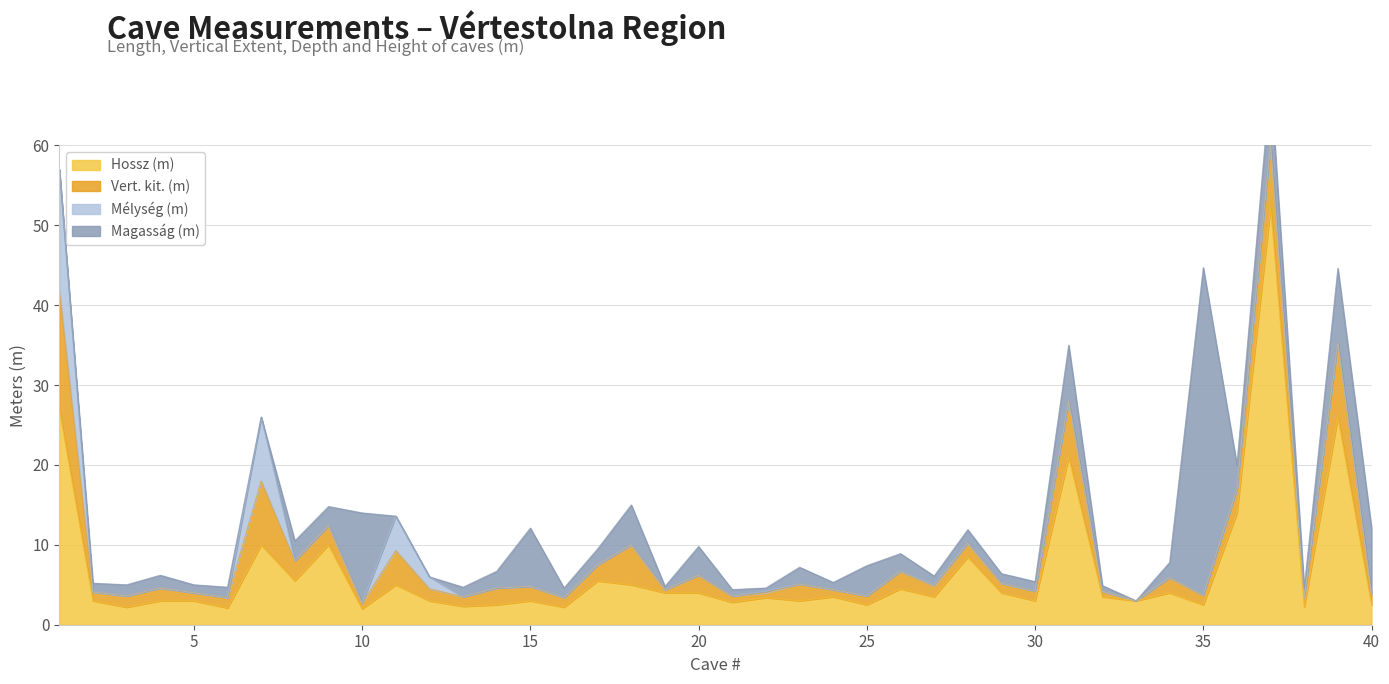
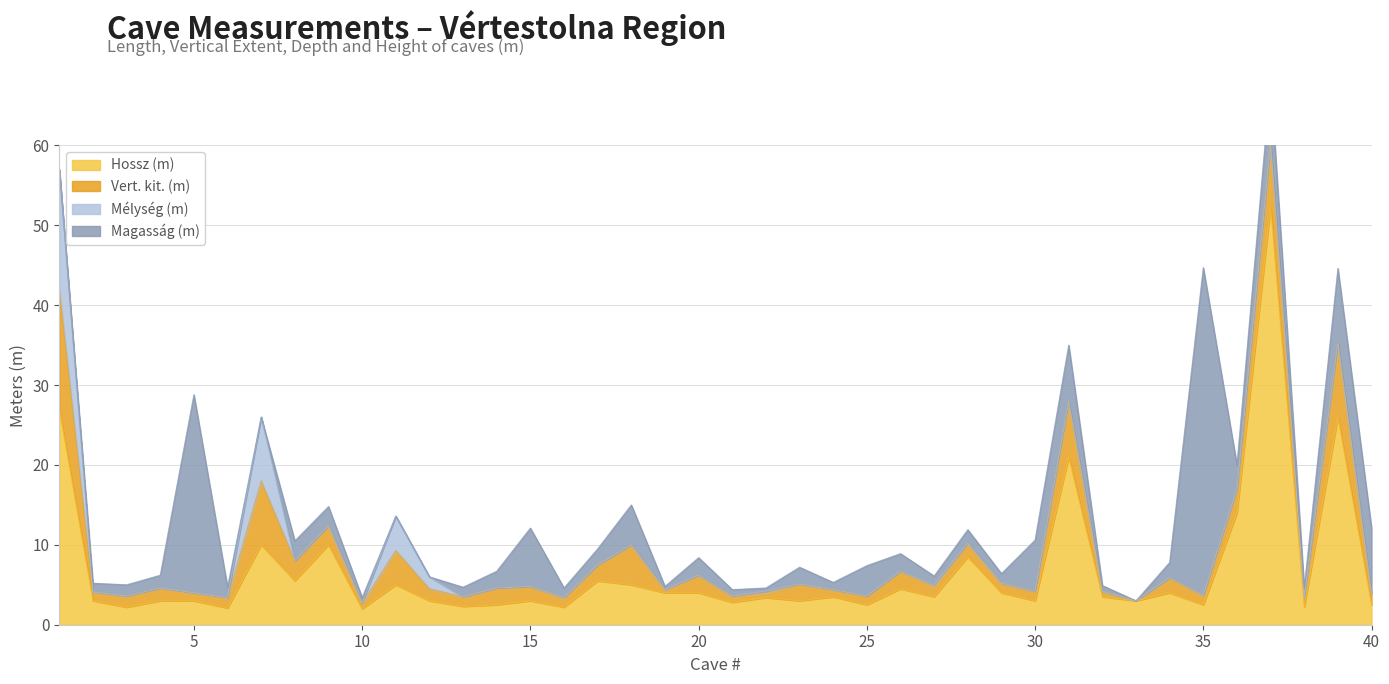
  {
    "Magasság (m)": {
-     "5": 1,
-     "10": 11,
+     "5": 25,
+     "10": 1,
      "15": 7,
-     "20": 4,
+     "20": 2,
      "25": 4,
-     "30": 1,
+     "30": 6,
      "35": 41,
      "40": 8
    }
  }
